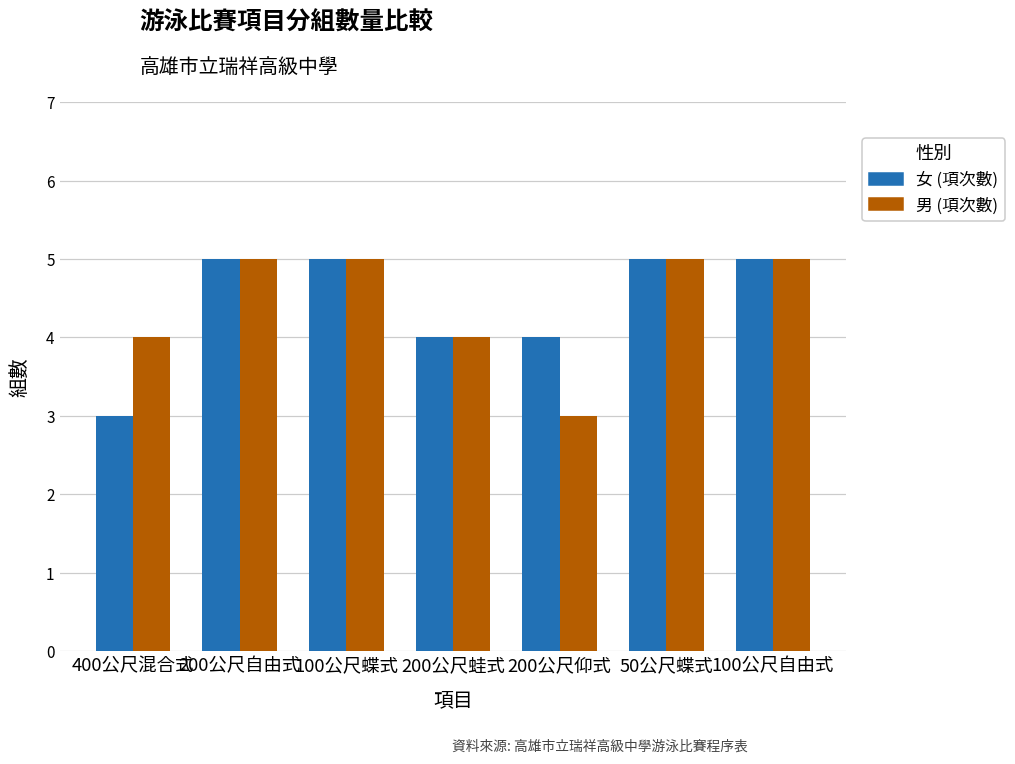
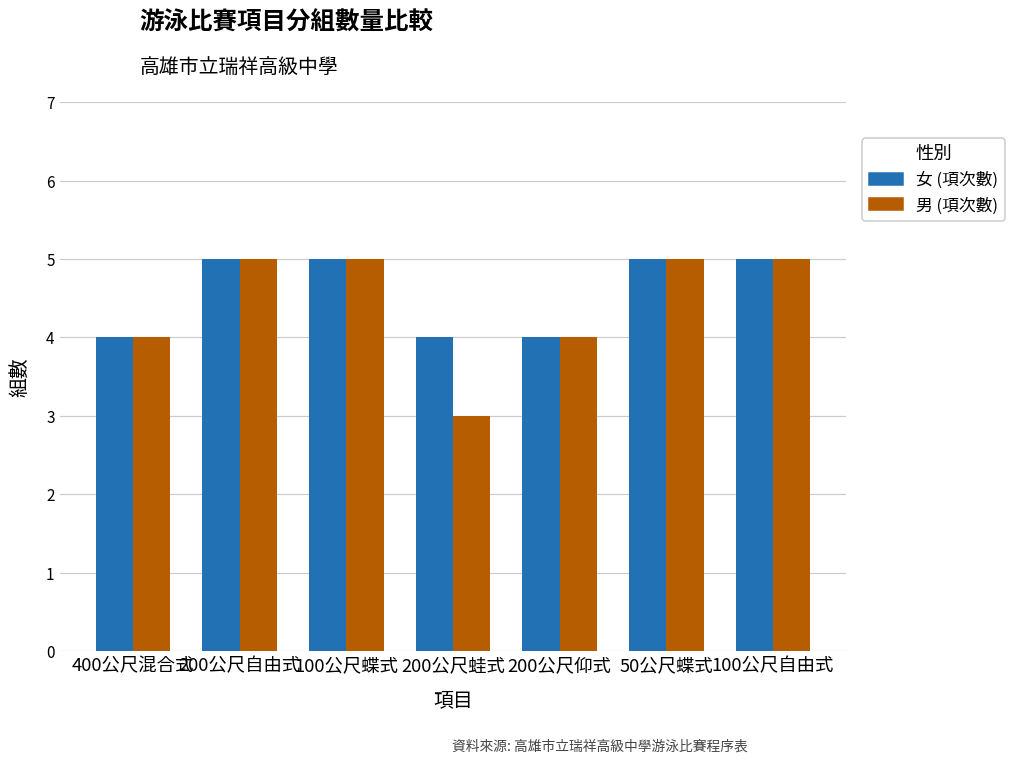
  {
    "女 (項次數)": {
-     "400公尺混合式": 3,
+     "400公尺混合式": 4,
      "200公尺自由式": 5,
      "100公尺蝶式": 5,
      "200公尺蛙式": 4,
      "200公尺仰式": 4,
      "50公尺蝶式": 5,
      "100公尺自由式": 5
    },
    "男 (項次數)": {
      "400公尺混合式": 4,
      "200公尺自由式": 5,
      "100公尺蝶式": 5,
-     "200公尺蛙式": 4,
-     "200公尺仰式": 3,
+     "200公尺蛙式": 3,
+     "200公尺仰式": 4,
      "50公尺蝶式": 5,
      "100公尺自由式": 5
    }
  }
